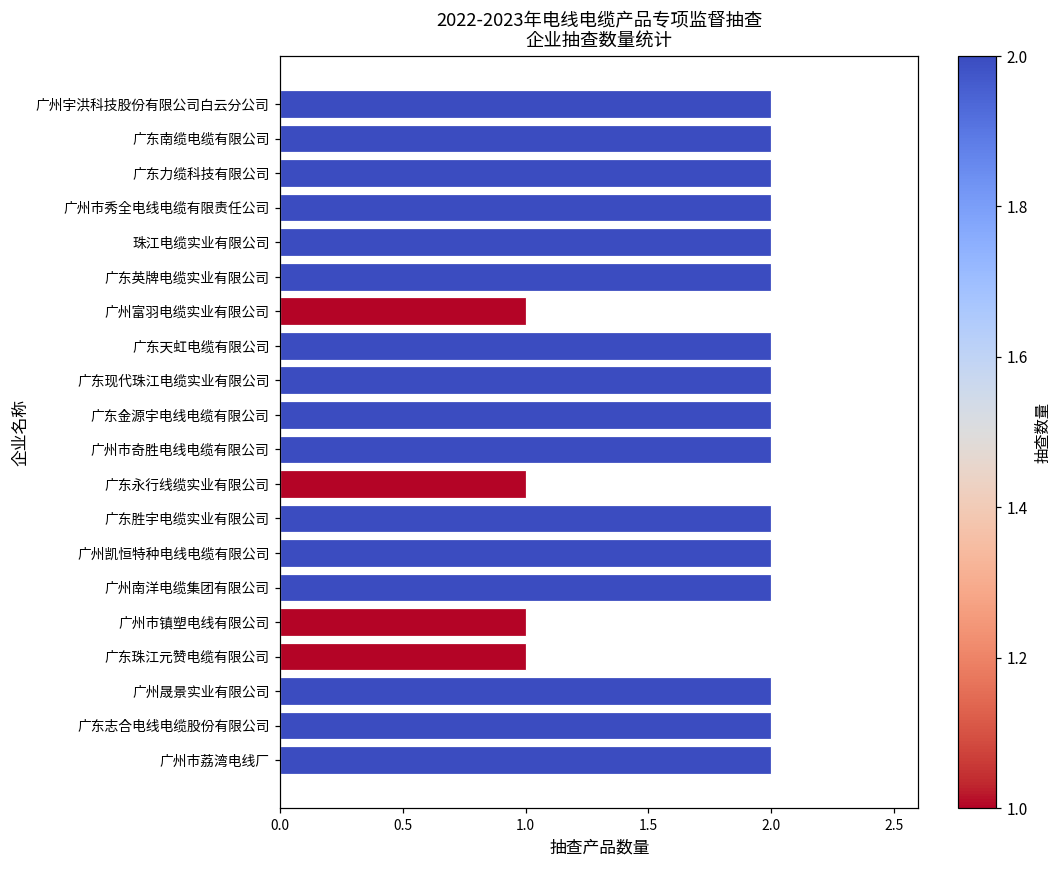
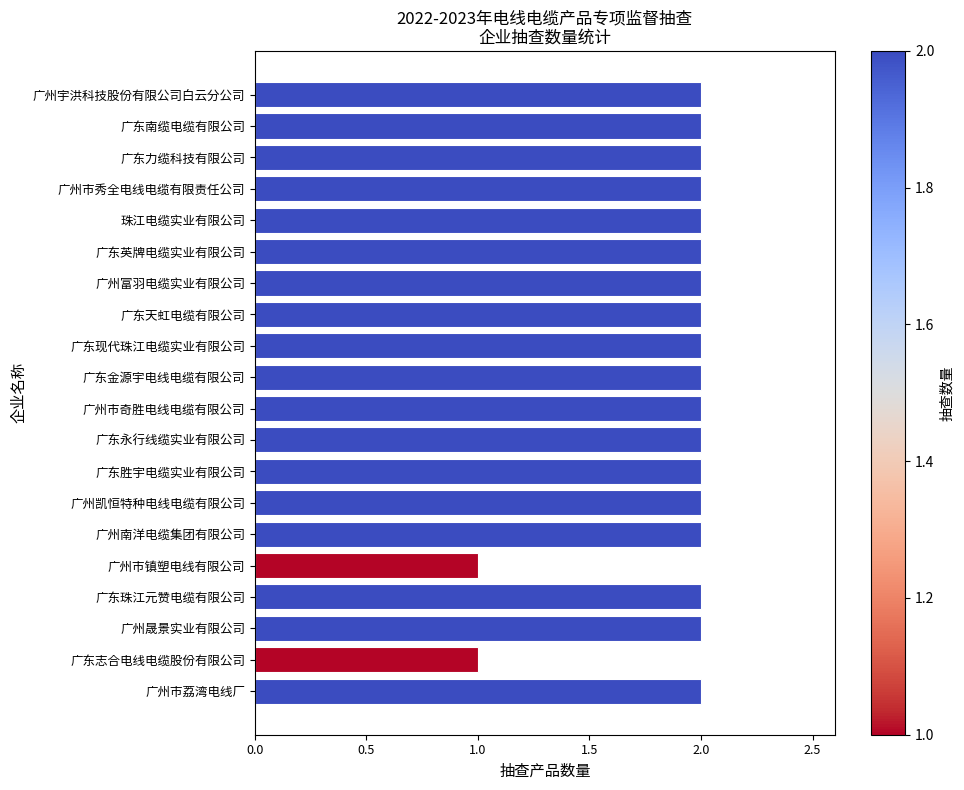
  {
    "广州宇洪科技股份有限公司白云分公司": 2,
    "广东南缆电缆有限公司": 2,
    "广东力缆科技有限公司": 2,
    "广州市秀全电线电缆有限责任公司": 2,
    "珠江电缆实业有限公司": 2,
    "广东英牌电缆实业有限公司": 2,
-   "广州富羽电缆实业有限公司": 1,
+   "广州富羽电缆实业有限公司": 2,
    "广东天虹电缆有限公司": 2,
    "广东现代珠江电缆实业有限公司": 2,
    "广东金源宇电线电缆有限公司": 2,
    "广州市奇胜电线电缆有限公司": 2,
-   "广东永行线缆实业有限公司": 1,
+   "广东永行线缆实业有限公司": 2,
    "广东胜宇电缆实业有限公司": 2,
    "广州凯恒特种电线电缆有限公司": 2,
    "广州南洋电缆集团有限公司": 2,
    "广州市镇塑电线有限公司": 1,
-   "广东珠江元赞电缆有限公司": 1,
+   "广东珠江元赞电缆有限公司": 2,
    "广州晟景实业有限公司": 2,
-   "广东志合电线电缆股份有限公司": 2,
+   "广东志合电线电缆股份有限公司": 1,
    "广州市荔湾电线厂": 2
  }
